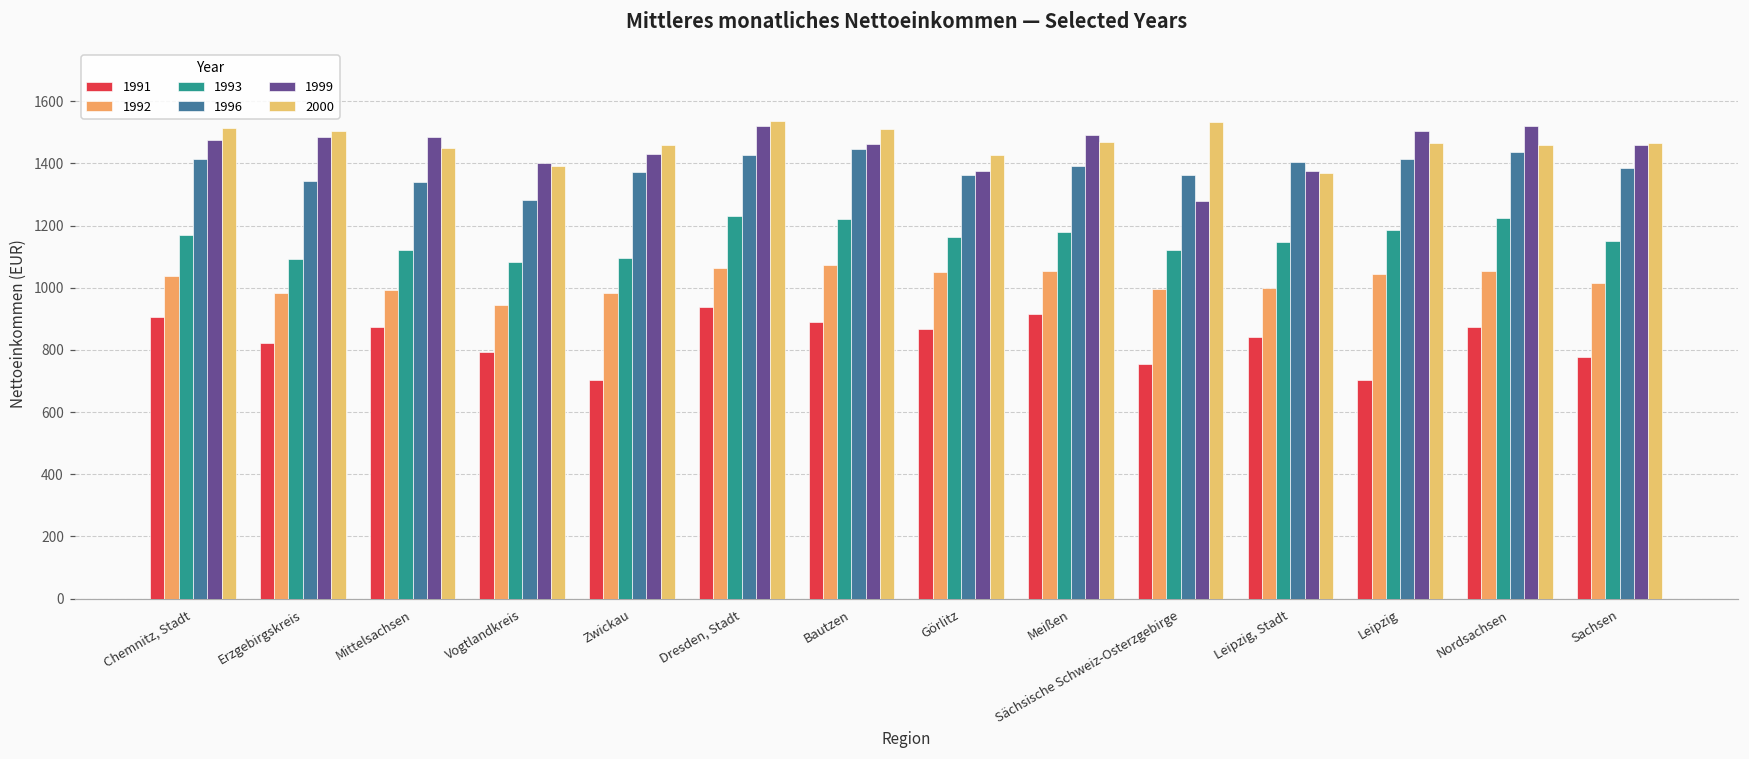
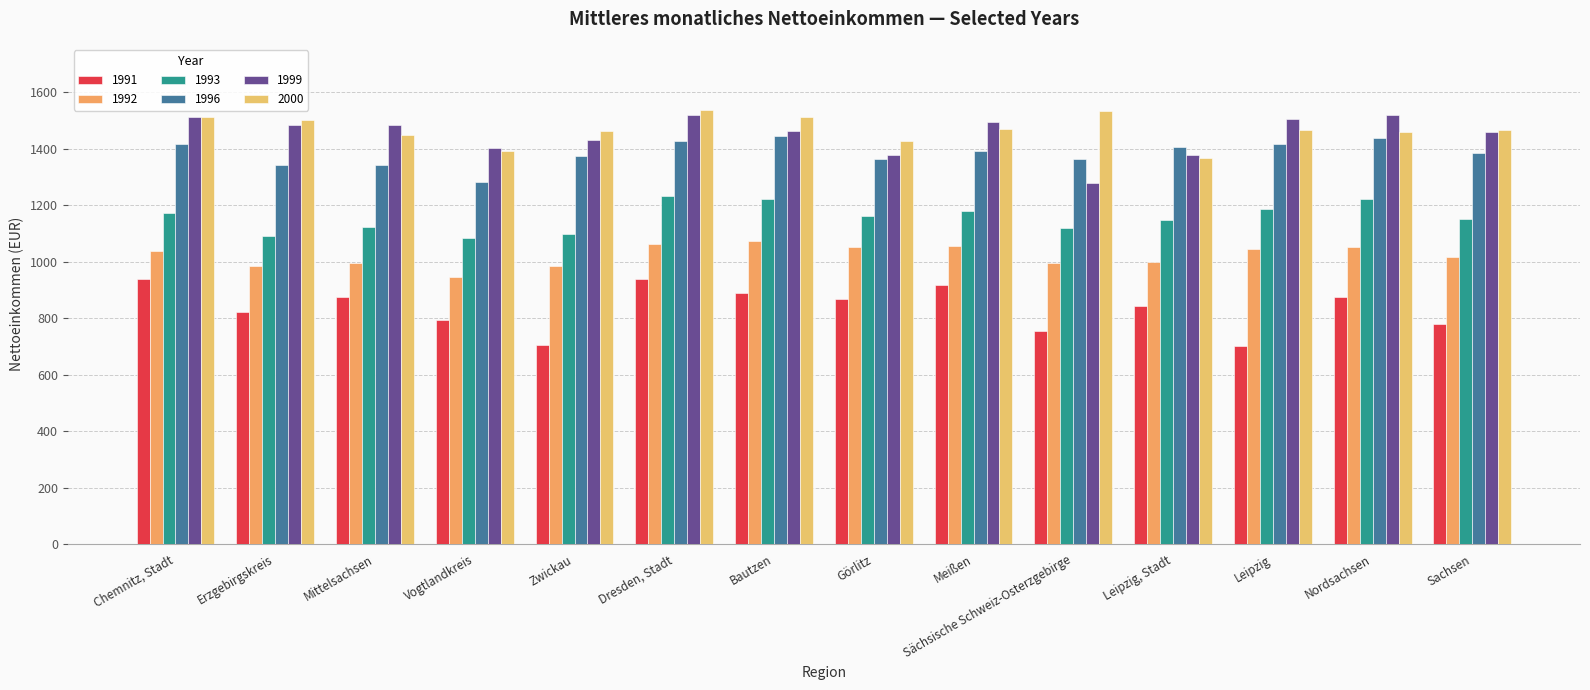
  {
    "1991": {
-     "Chemnitz, Stadt": 910,
+     "Chemnitz, Stadt": 940,
      "Erzgebirgskreis": 820,
      "Mittelsachsen": 870,
      "Vogtlandkreis": 790,
      "Zwickau": 700,
      "Dresden, Stadt": 940,
      "Bautzen": 890,
      "Görlitz": 870,
      "Meißen": 920,
      "Sächsische Schweiz-Osterzgebirge": 760,
      "Leipzig, Stadt": 840,
      "Leipzig": 700,
      "Nordsachsen": 870,
      "Sachsen": 780
    },
    "1999": {
-     "Chemnitz, Stadt": 1470,
+     "Chemnitz, Stadt": 1510,
      "Erzgebirgskreis": 1490,
      "Mittelsachsen": 1490,
      "Vogtlandkreis": 1400,
      "Zwickau": 1430,
      "Dresden, Stadt": 1520,
      "Bautzen": 1460,
      "Görlitz": 1380,
      "Meißen": 1490,
      "Sächsische Schweiz-Osterzgebirge": 1280,
      "Leipzig, Stadt": 1380,
      "Leipzig": 1500,
      "Nordsachsen": 1520,
      "Sachsen": 1460
    }
  }
